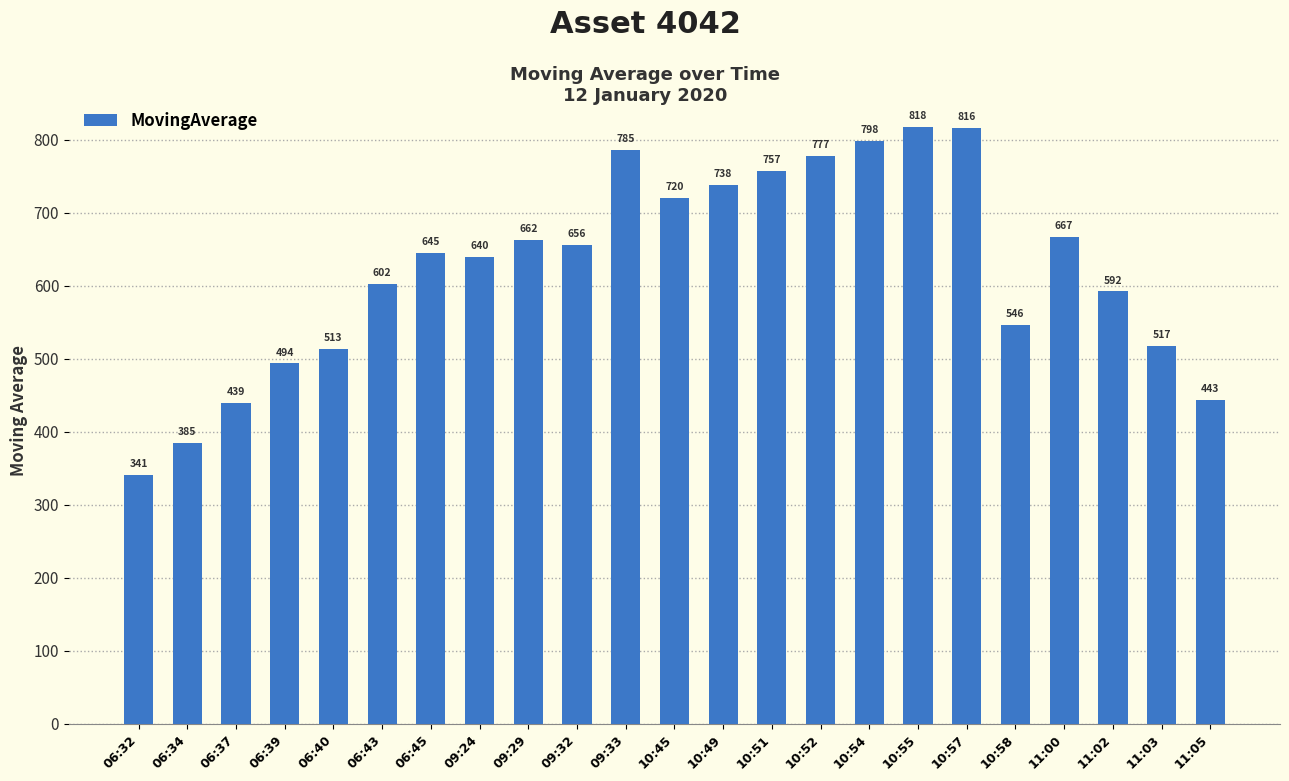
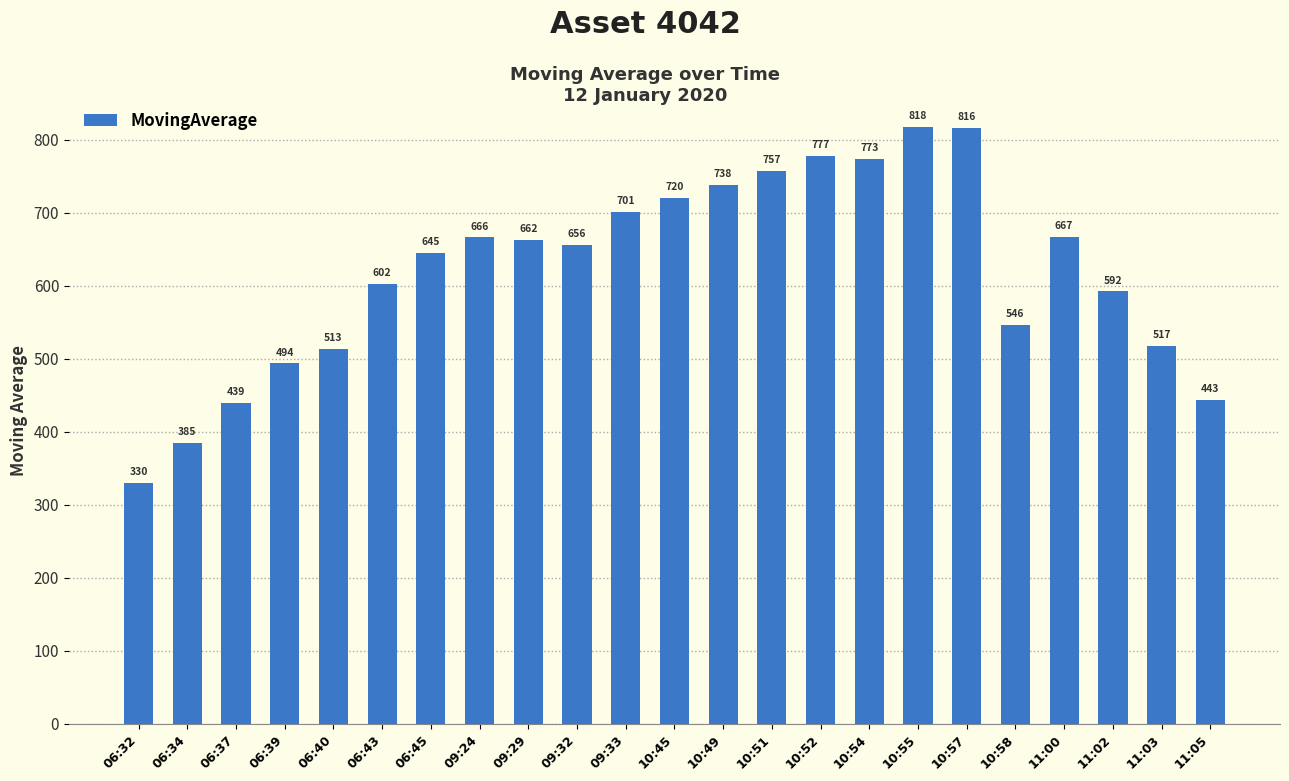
  {
-   "06:32": 341,
+   "06:32": 330,
    "06:34": 385,
    "06:37": 439,
    "06:39": 494,
    "06:40": 513,
    "06:43": 602,
    "06:45": 645,
-   "09:24": 640,
+   "09:24": 666,
    "09:29": 662,
    "09:32": 656,
-   "09:33": 785,
+   "09:33": 701,
    "10:45": 720,
    "10:49": 738,
    "10:51": 757,
    "10:52": 777,
-   "10:54": 798,
+   "10:54": 773,
    "10:55": 818,
    "10:57": 816,
    "10:58": 546,
    "11:00": 667,
    "11:02": 592,
    "11:03": 517,
    "11:05": 443
  }
